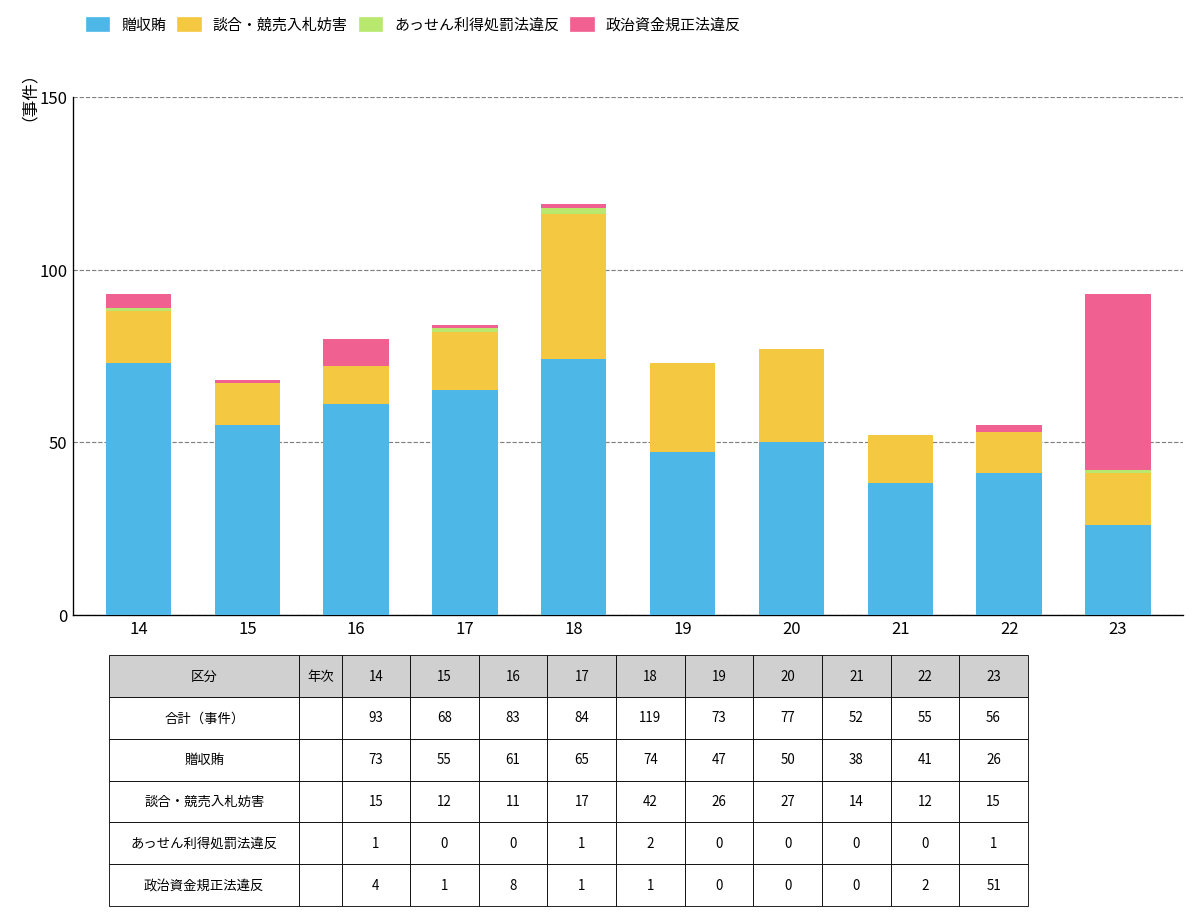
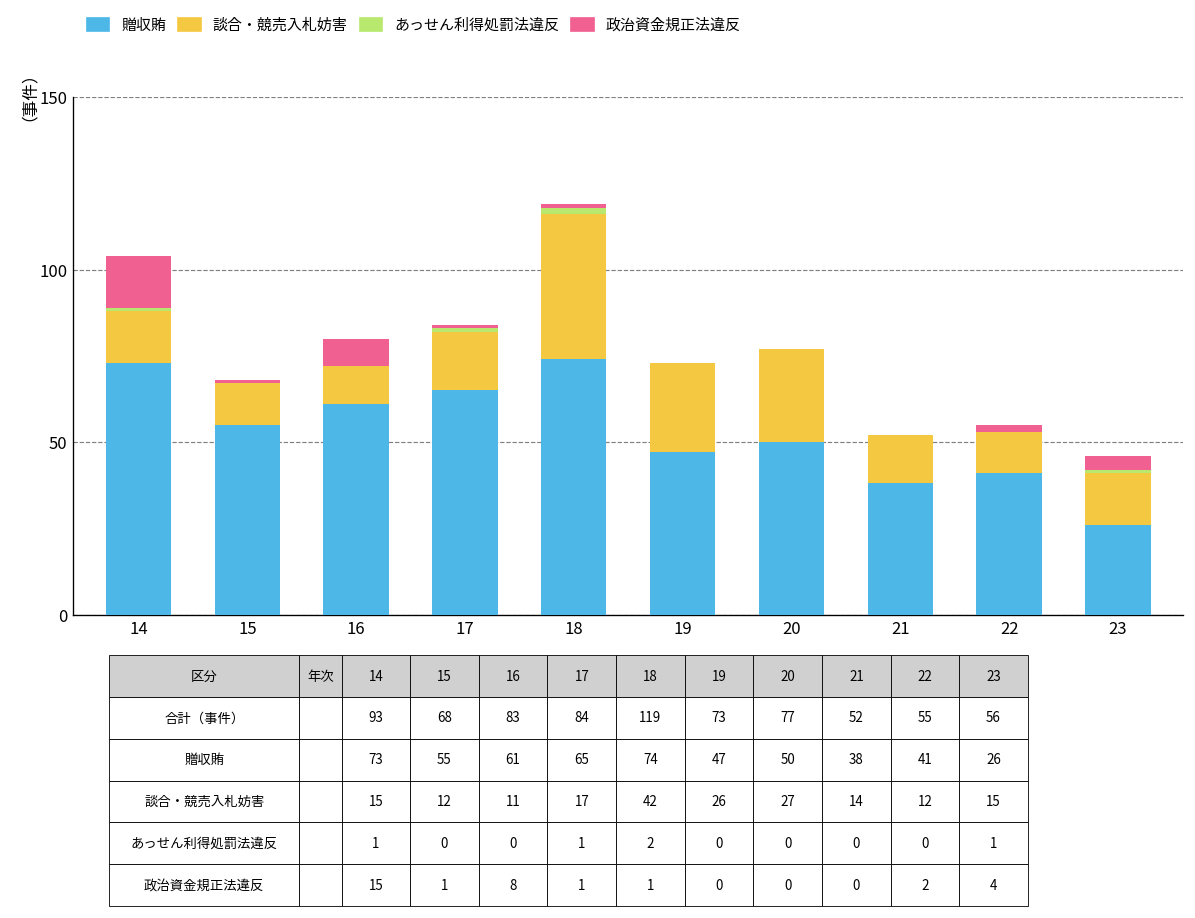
  {
    "贈収賄": {
      "14": 73,
      "15": 55,
      "16": 61,
      "17": 65,
      "18": 74,
      "19": 47,
      "20": 50,
      "21": 38,
      "22": 41,
      "23": 26
    },
    "談合・競売入札妨害": {
      "14": 15,
      "15": 12,
      "16": 11,
      "17": 17,
      "18": 42,
      "19": 26,
      "20": 27,
      "21": 14,
      "22": 12,
      "23": 15
    },
    "あっせん利得処罰法違反": {
      "14": 1,
      "15": 0,
      "16": 0,
      "17": 1,
      "18": 2,
      "19": 0,
      "20": 0,
      "21": 0,
      "22": 0,
      "23": 1
    },
    "政治資金規正法違反": {
-     "14": 4,
-     "23": 51
+     "14": 15,
+     "23": 4
    }
  }
